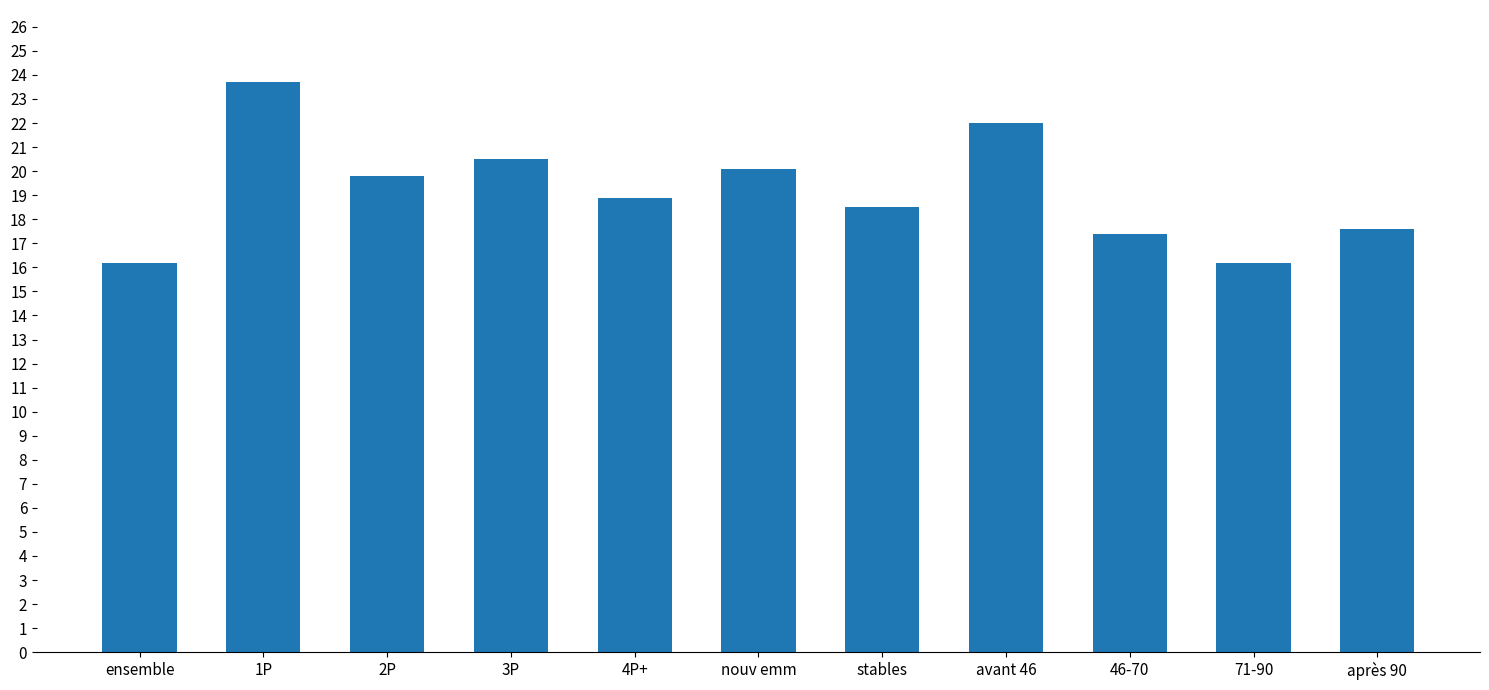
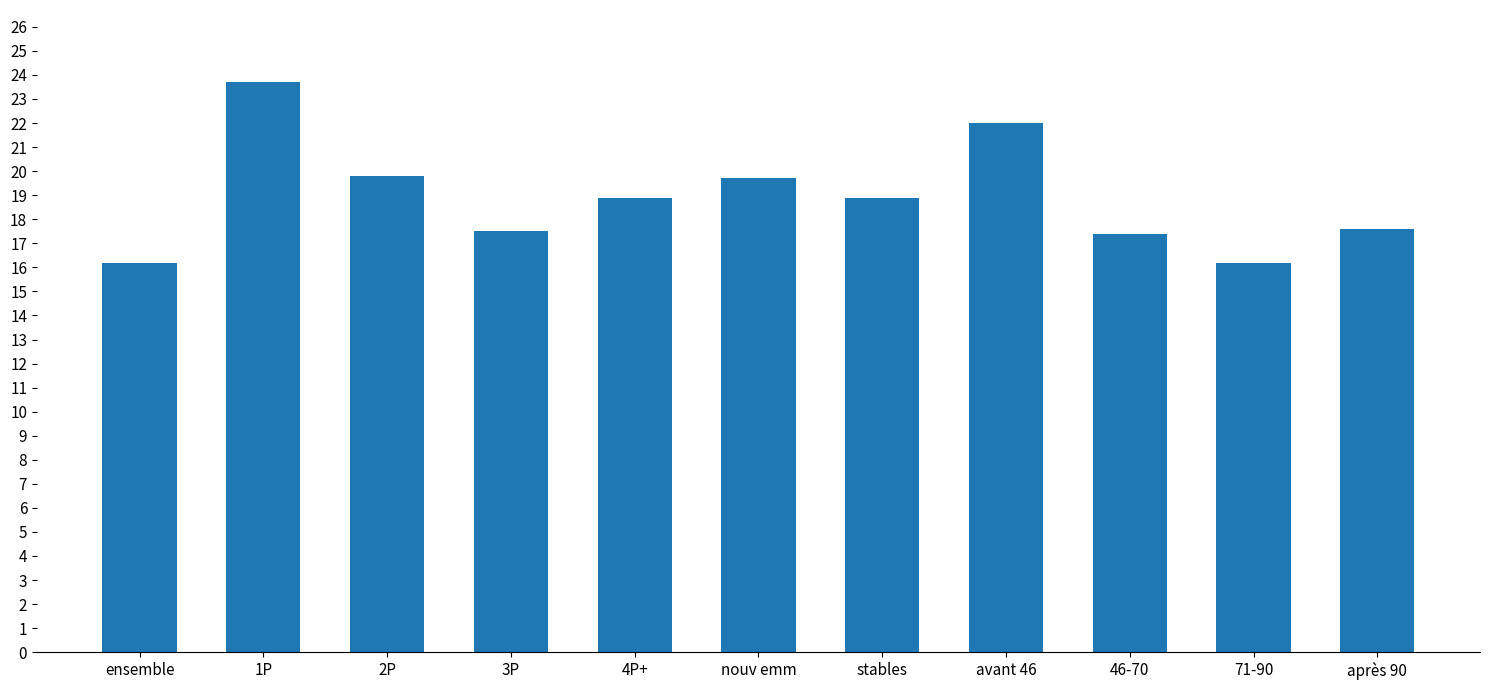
  {
    "ensemble": 16.2,
    "1P": 23.7,
    "2P": 19.8,
-   "3P": 20.5,
+   "3P": 17.5,
    "4P+": 18.9,
-   "nouv emm": 20.1,
-   "stables": 18.5,
+   "nouv emm": 19.7,
+   "stables": 18.9,
    "avant 46": 22.0,
    "46-70": 17.4,
    "71-90": 16.2,
    "après 90": 17.6
  }
